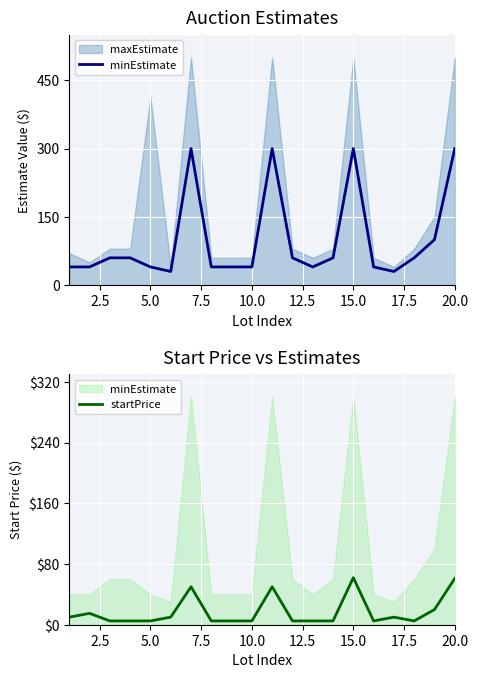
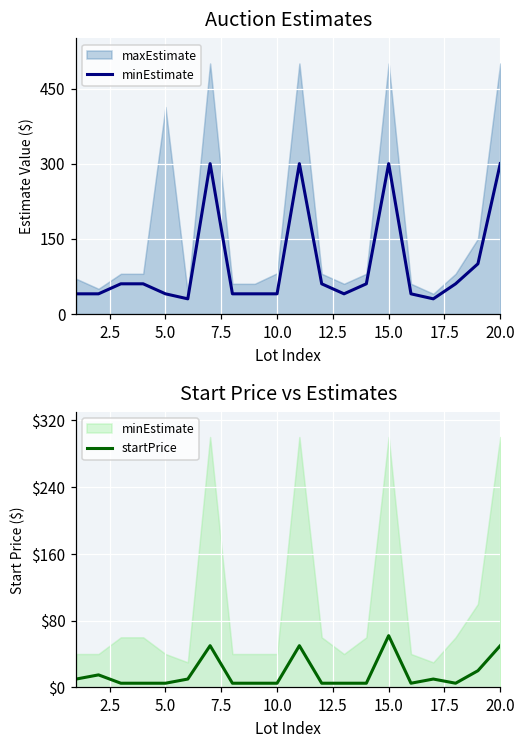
  {
    "Auction Estimates": {
      "maxEstimate": {
        "5.0": "410",
-       "10.0": "60",
+       "10.0": "80",
        "15.0": "500",
        "20.0": "500"
      }
    },
    "Start Price vs Estimates": {
      "startPrice": {
        "5.0": "$10",
        "10.0": "$10",
        "15.0": "$60",
-       "20.0": "$60"
+       "20.0": "$50"
      },
      "minEstimate": {
        "5.0": "$40",
        "10.0": "$40",
        "15.0": "$300",
        "20.0": "$300"
      }
    }
  }
